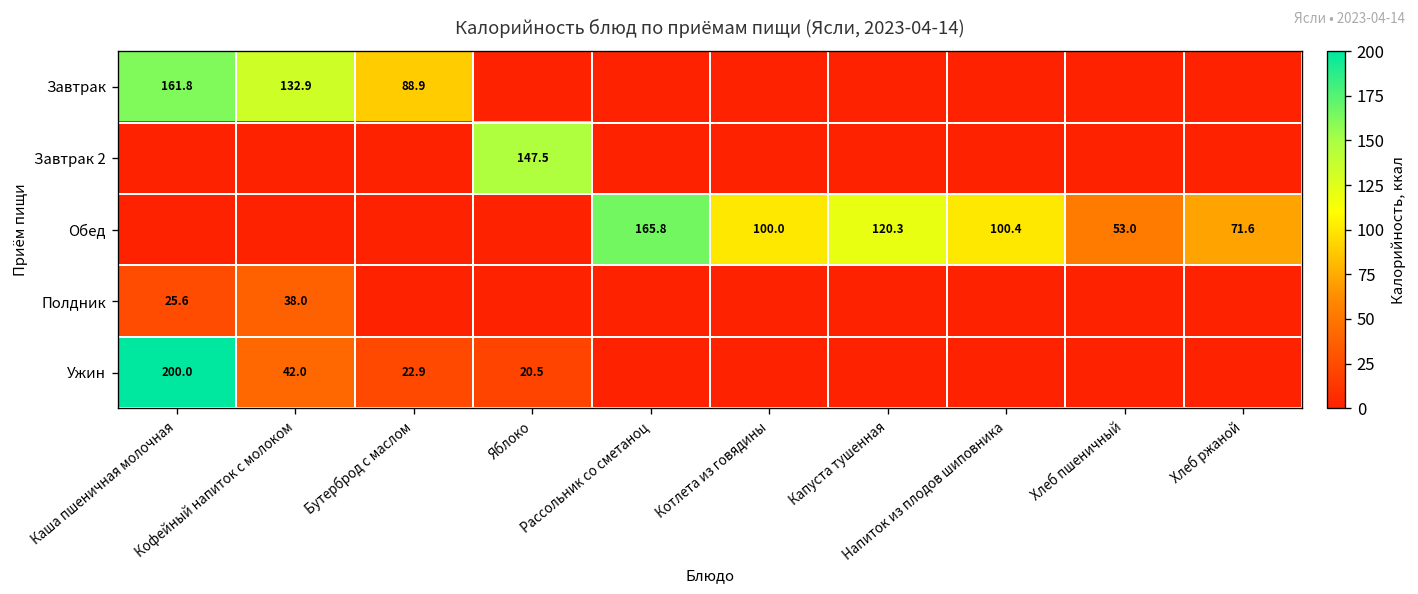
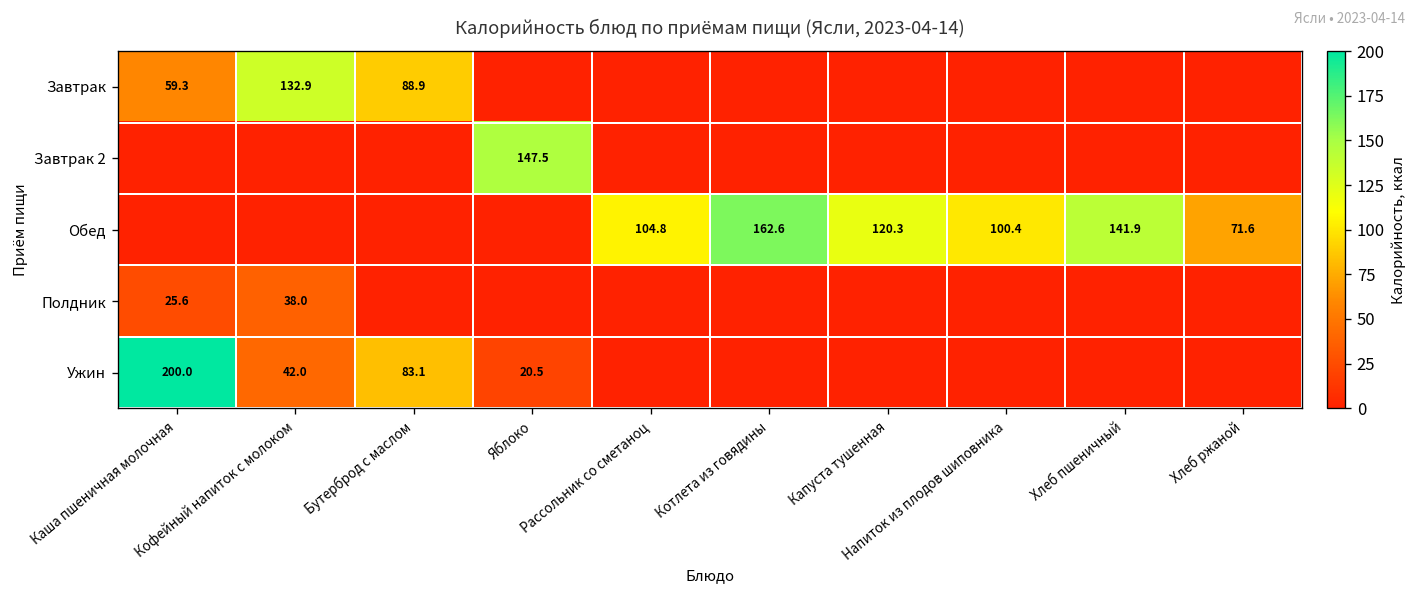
  {
    "Завтрак": {
-     "Каша пшеничная молочная": 161.8,
+     "Каша пшеничная молочная": 59.3,
      "Кофейный напиток с молоком": 132.9,
      "Бутерброд с маслом": 88.9
    },
    "Завтрак 2": {
      "Яблоко": 147.5
    },
    "Обед": {
-     "Рассольник со сметаноц": 165.8,
-     "Котлета из говядины": 100.0,
+     "Рассольник со сметаноц": 104.8,
+     "Котлета из говядины": 162.6,
      "Капуста тушенная": 120.3,
      "Напиток из плодов шиповника": 100.4,
-     "Хлеб пшеничный": 53.0,
+     "Хлеб пшеничный": 141.9,
      "Хлеб ржаной": 71.6
    },
    "Полдник": {
      "Каша пшеничная молочная": 25.6,
      "Кофейный напиток с молоком": 38.0
    },
    "Ужин": {
      "Каша пшеничная молочная": 200.0,
      "Кофейный напиток с молоком": 42.0,
-     "Бутерброд с маслом": 22.9,
+     "Бутерброд с маслом": 83.1,
      "Яблоко": 20.5
    }
  }
